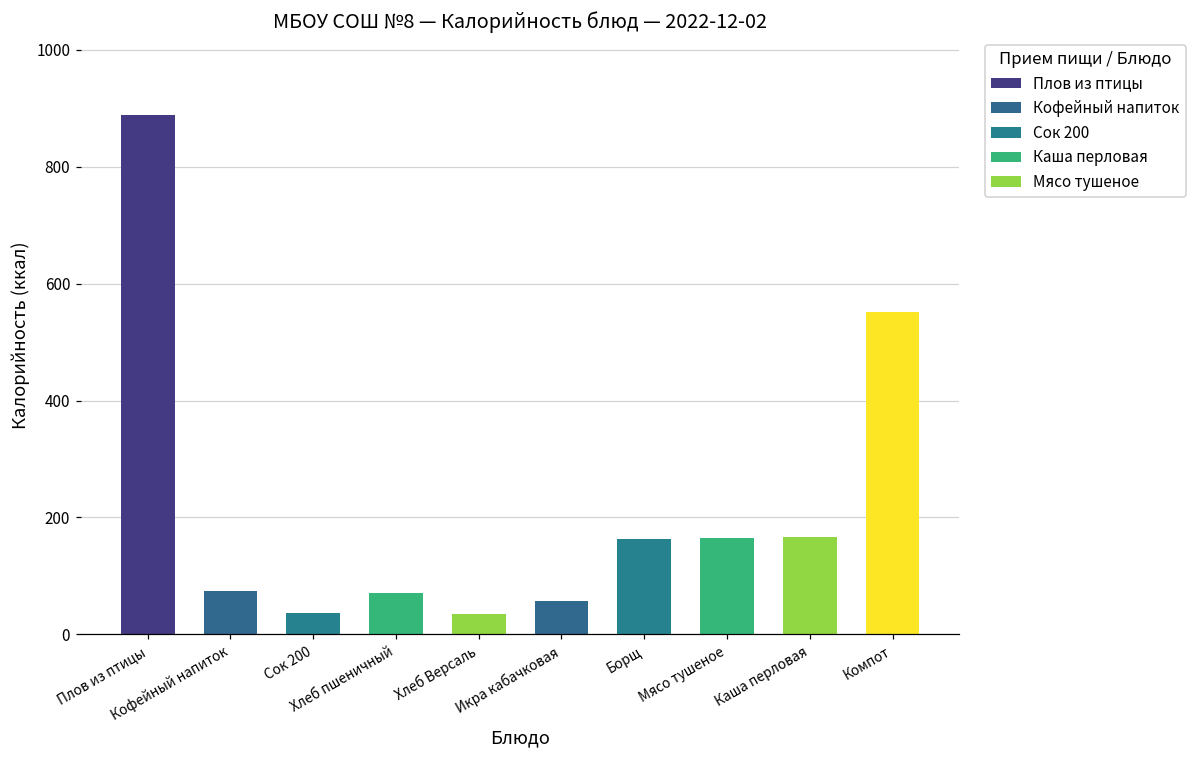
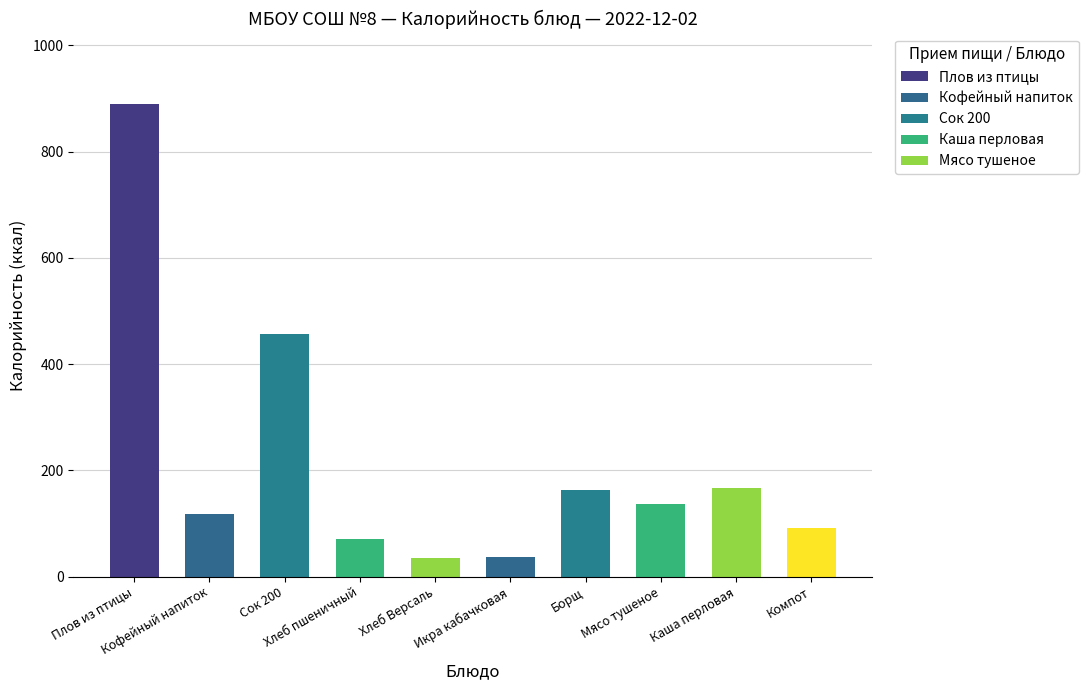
  {
    "Плов из птицы": 890,
-   "Кофейный напиток": 70,
-   "Сок 200": 40,
+   "Кофейный напиток": 120,
+   "Сок 200": 460,
    "Хлеб пшеничный": 70,
    "Хлеб Версаль": 30,
-   "Икра кабачковая": 60,
+   "Икра кабачковая": 40,
    "Борщ": 160,
-   "Мясо тушеное": 170,
+   "Мясо тушеное": 140,
    "Каша перловая": 170,
-   "Компот": 550
+   "Компот": 90
  }
